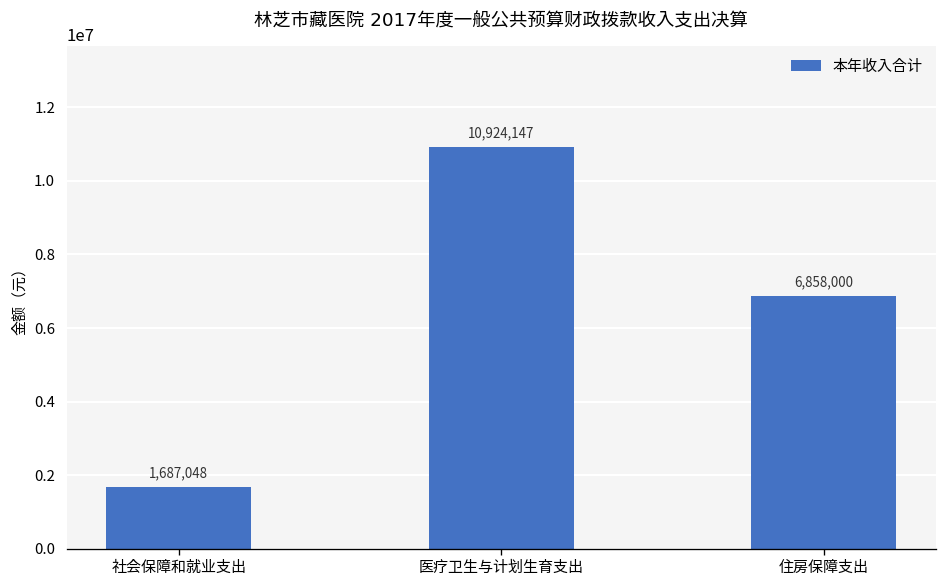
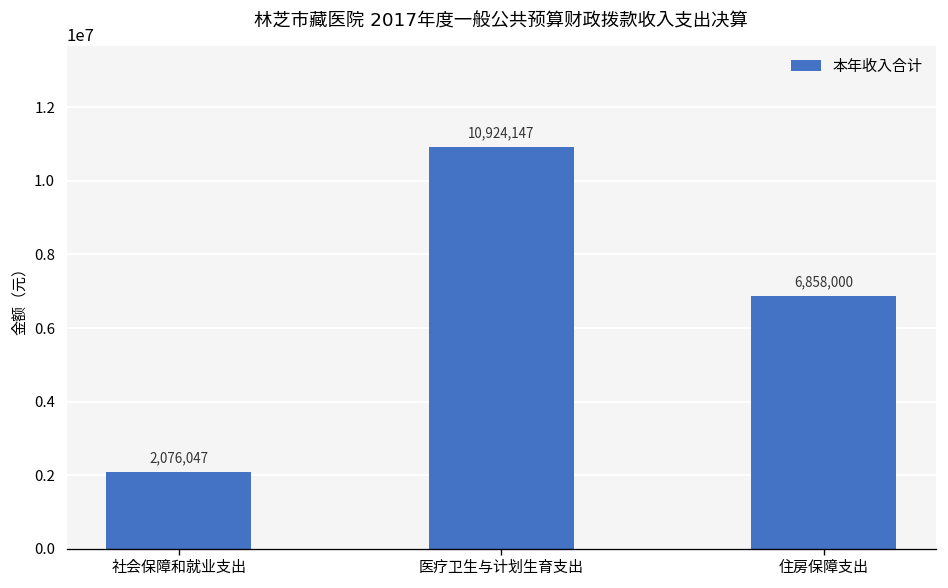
  {
-   "社会保障和就业支出": "1,687,048",
+   "社会保障和就业支出": "2,076,047",
    "医疗卫生与计划生育支出": "10,924,147",
    "住房保障支出": "6,858,000"
  }
